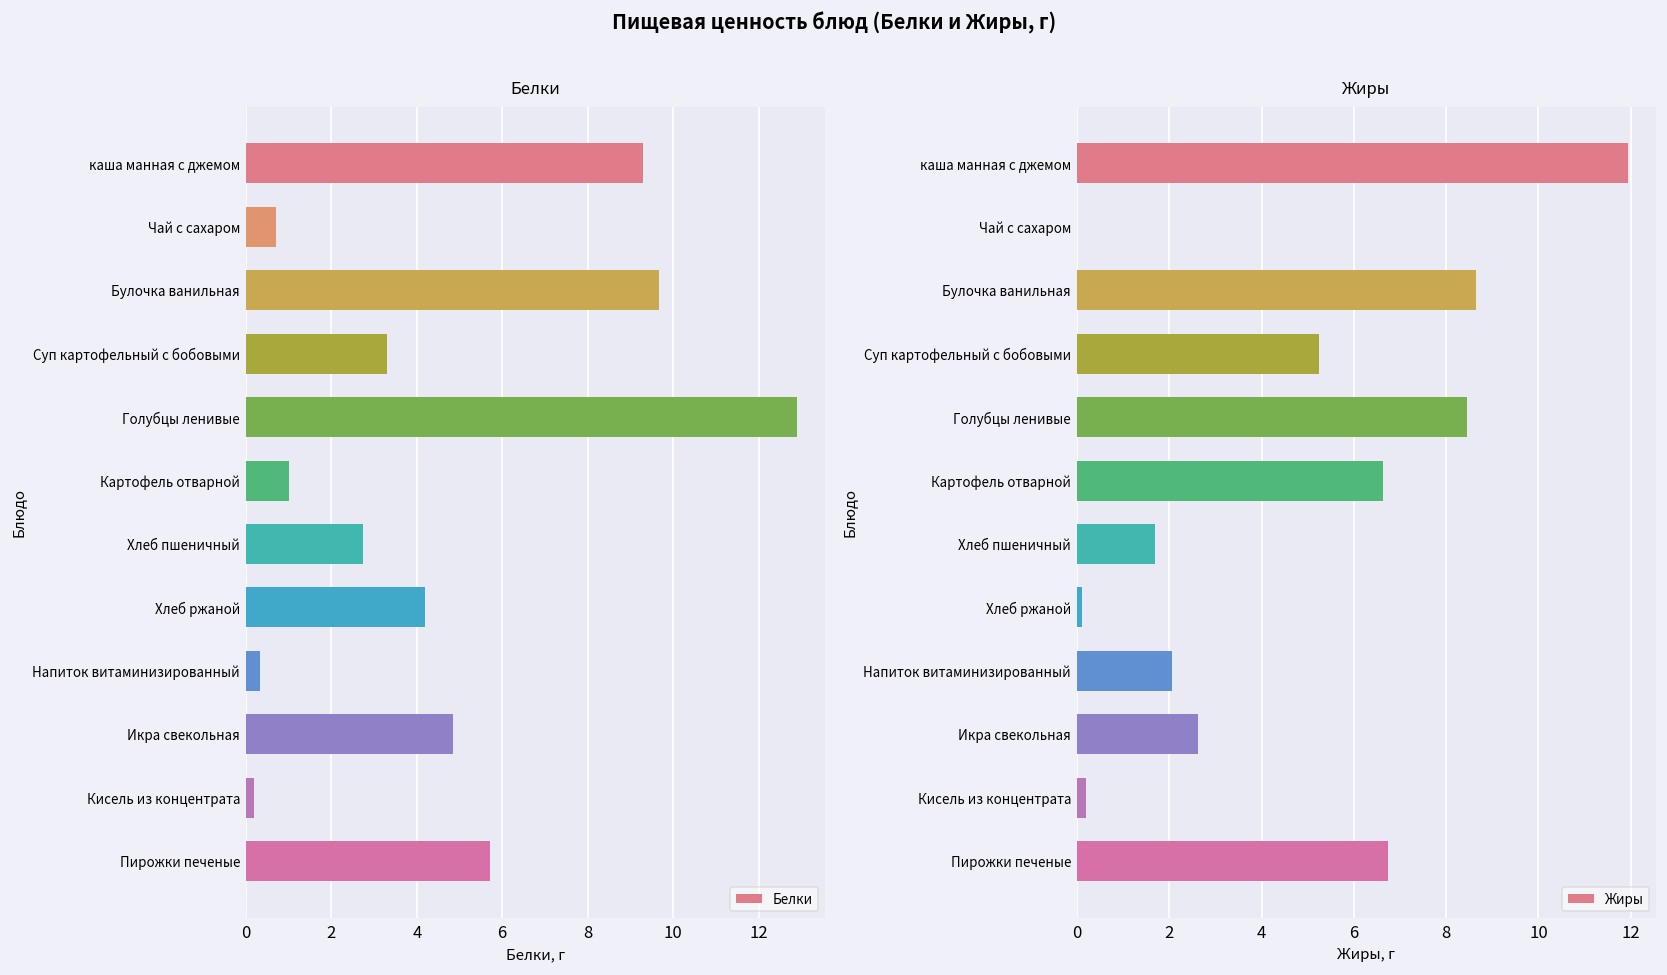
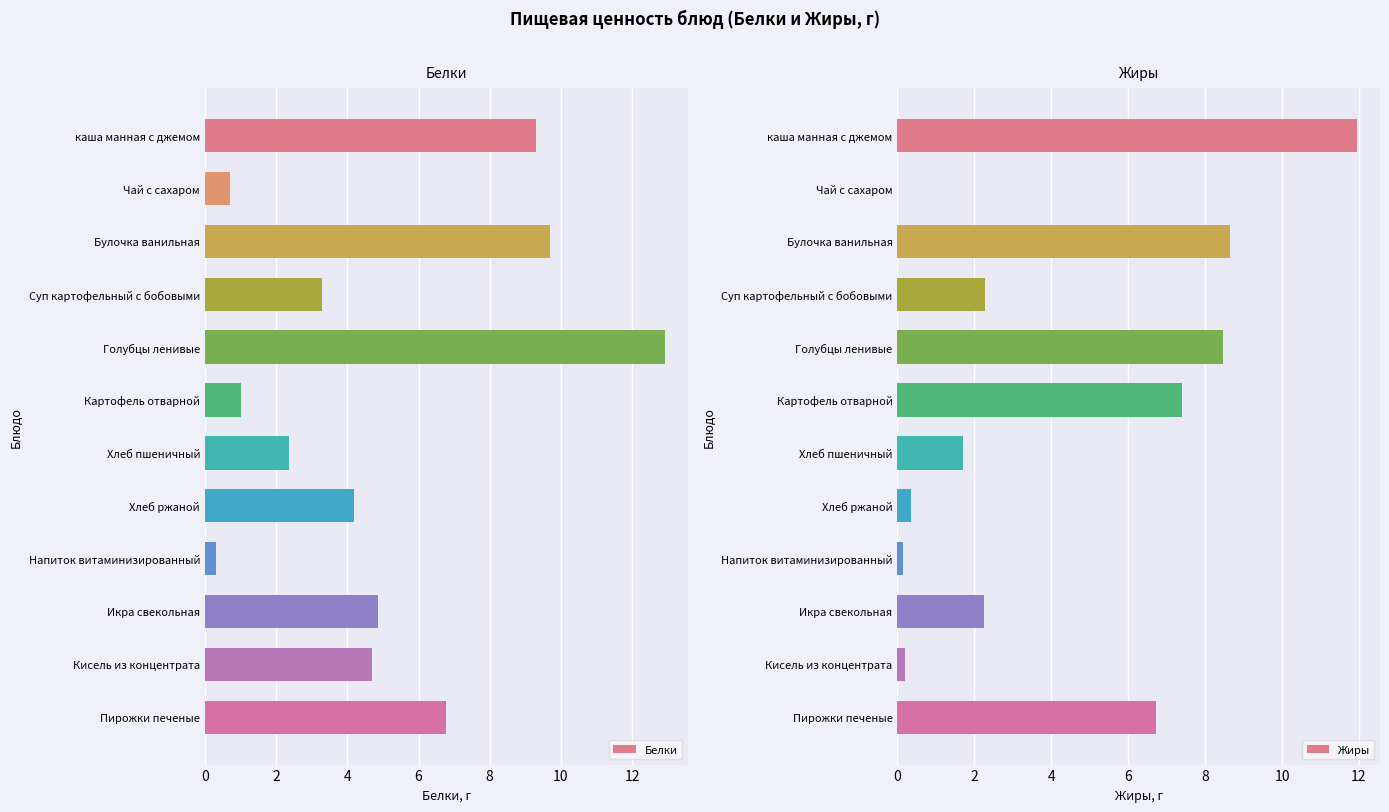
  {
    "Белки": {
      "каша манная с джемом": 9.3,
      "Чай с сахаром": 0.7,
      "Булочка ванильная": 9.7,
      "Суп картофельный с бобовыми": 3.3,
      "Голубцы ленивые": 12.9,
      "Картофель отварной": 1.0,
-     "Хлеб пшеничный": 2.7,
+     "Хлеб пшеничный": 2.4,
      "Хлеб ржаной": 4.2,
      "Напиток витаминизированный": 0.3,
      "Икра свекольная": 4.9,
-     "Кисель из концентрата": 0.2,
-     "Пирожки печеные": 5.7
+     "Кисель из концентрата": 4.7,
+     "Пирожки печеные": 6.8
    },
    "Жиры": {
      "каша манная с джемом": 12.0,
      "Чай с сахаром": 0.0,
      "Булочка ванильная": 8.7,
-     "Суп картофельный с бобовыми": 5.3,
+     "Суп картофельный с бобовыми": 2.3,
      "Голубцы ленивые": 8.5,
-     "Картофель отварной": 6.6,
+     "Картофель отварной": 7.4,
      "Хлеб пшеничный": 1.7,
-     "Хлеб ржаной": 0.1,
-     "Напиток витаминизированный": 2.1,
-     "Икра свекольная": 2.6,
+     "Хлеб ржаной": 0.4,
+     "Напиток витаминизированный": 0.1,
+     "Икра свекольная": 2.3,
      "Кисель из концентрата": 0.2,
      "Пирожки печеные": 6.7
    }
  }
